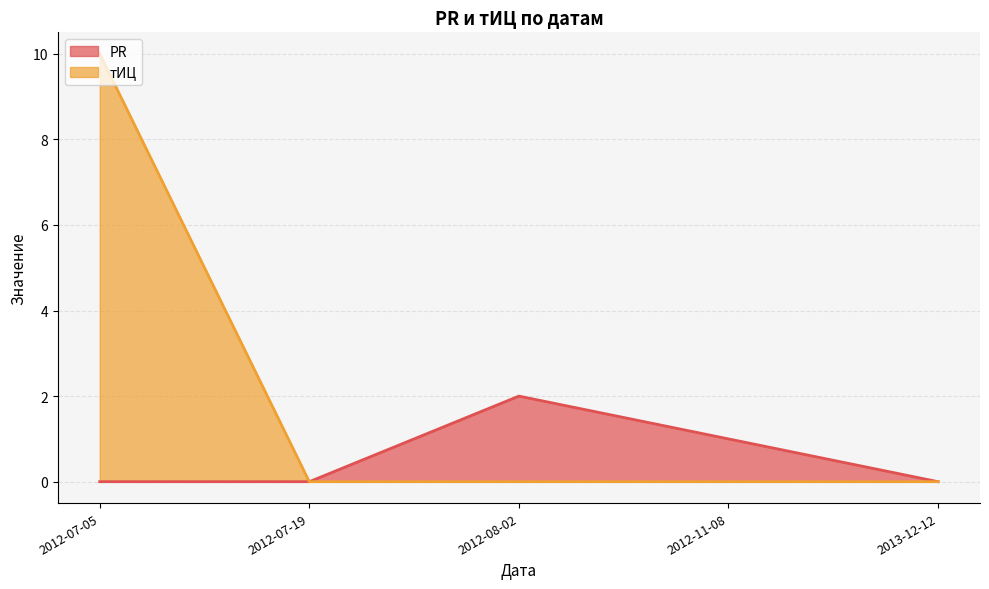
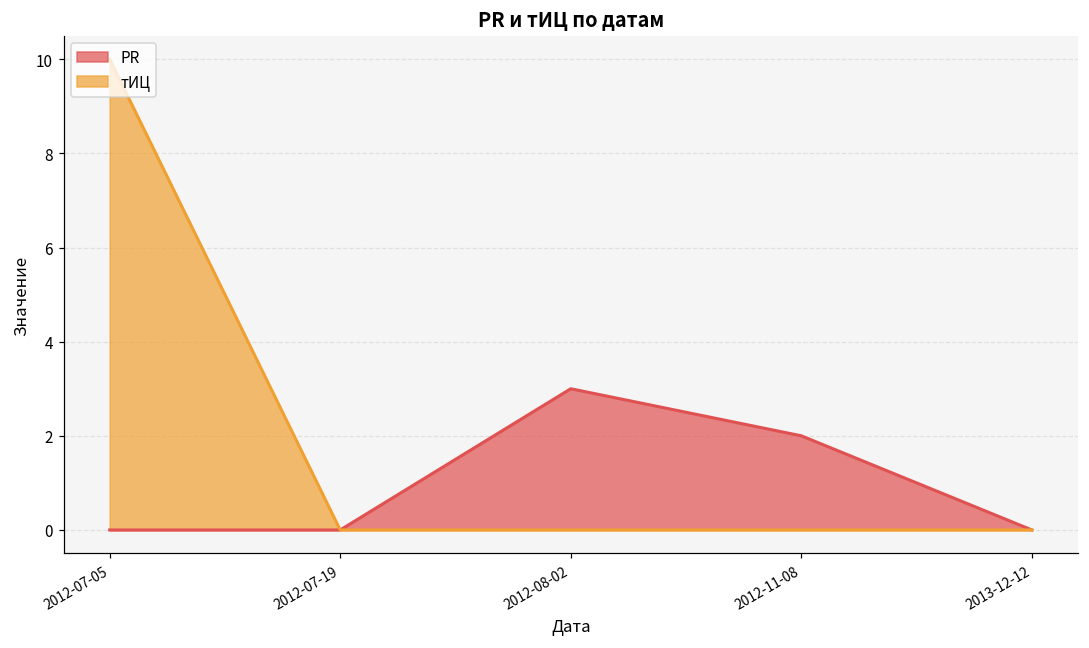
  {
    "PR": {
      "2012-07-05": 0,
-     "2012-08-02": 2,
-     "2012-11-08": 1
+     "2012-08-02": 3,
+     "2012-11-08": 2
    },
    "тИЦ": {
      "2012-08-02": 0,
      "2012-11-08": 0
    }
  }
